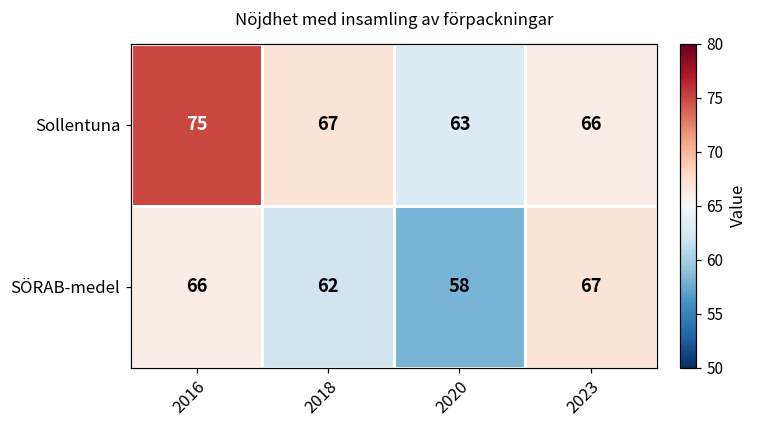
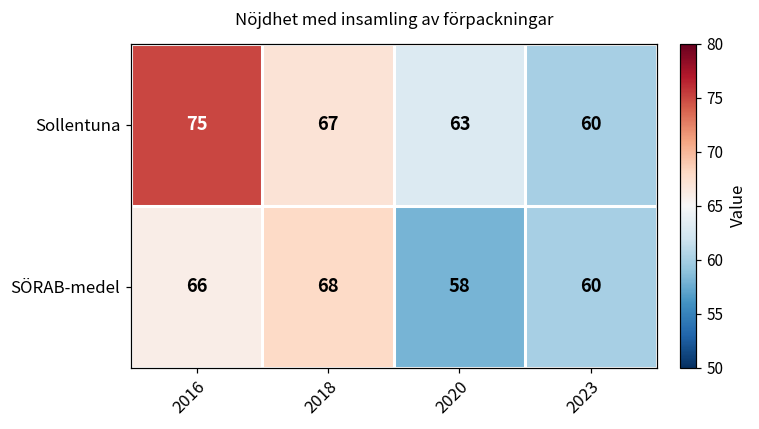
  {
    "Sollentuna": {
      "2016": 75,
      "2018": 67,
      "2020": 63,
-     "2023": 66
+     "2023": 60
    },
    "SÖRAB-medel": {
      "2016": 66,
-     "2018": 62,
+     "2018": 68,
      "2020": 58,
-     "2023": 67
+     "2023": 60
    }
  }
